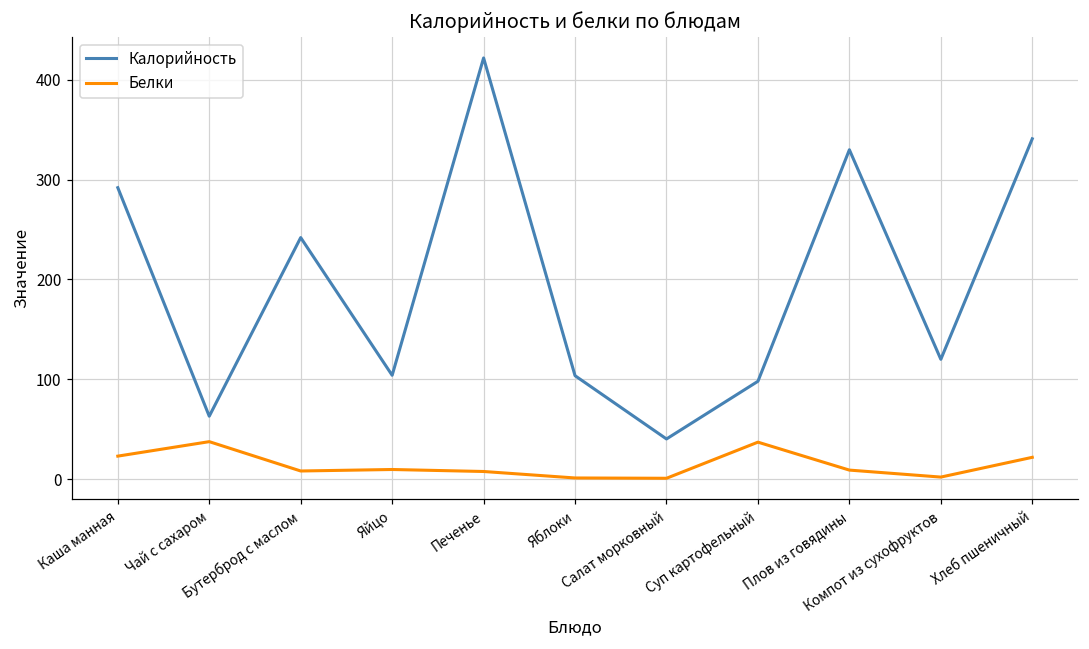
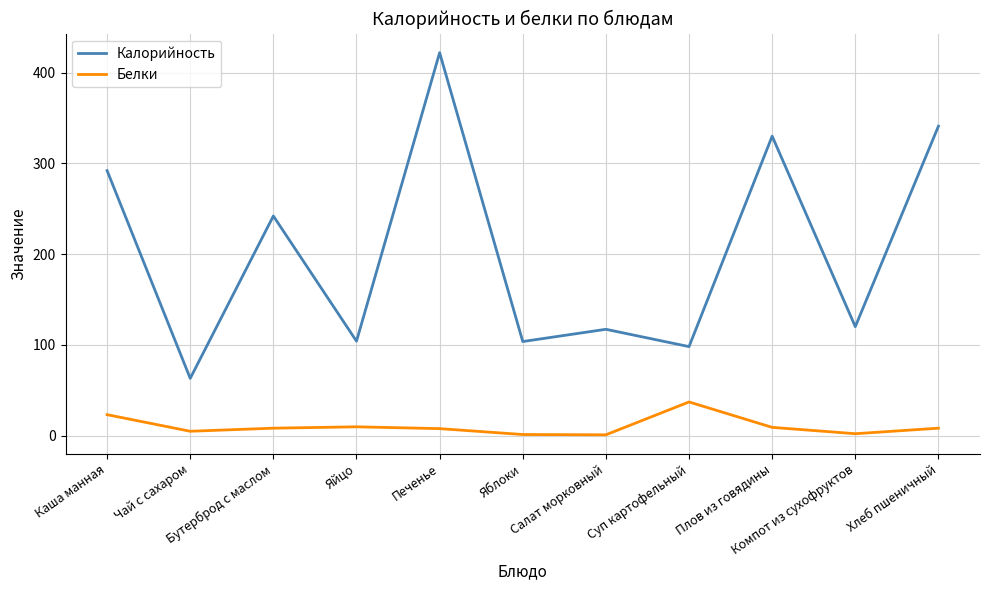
  {
    "Калорийность": {
      "Каша манная": 290,
      "Чай с сахаром": 60,
      "Бутерброд с маслом": 240,
      "Яйцо": 100,
      "Печенье": 420,
      "Яблоки": 100,
-     "Салат морковный": 40,
+     "Салат морковный": 120,
      "Суп картофельный": 100,
      "Плов из говядины": 330,
      "Компот из сухофруктов": 120,
      "Хлеб пшеничный": 340
    },
    "Белки": {
      "Каша манная": 20,
-     "Чай с сахаром": 40,
+     "Чай с сахаром": 0,
      "Бутерброд с маслом": 10,
      "Яйцо": 10,
      "Печенье": 10,
      "Яблоки": 0,
      "Салат морковный": 0,
      "Суп картофельный": 40,
      "Плов из говядины": 10,
      "Компот из сухофруктов": 0,
-     "Хлеб пшеничный": 20
+     "Хлеб пшеничный": 10
    }
  }
